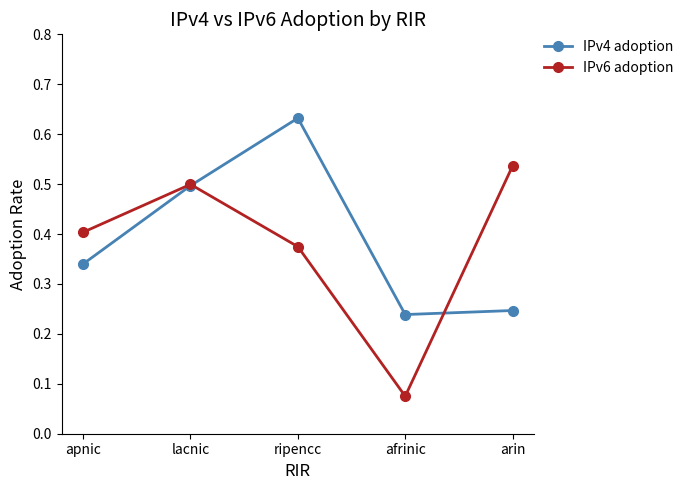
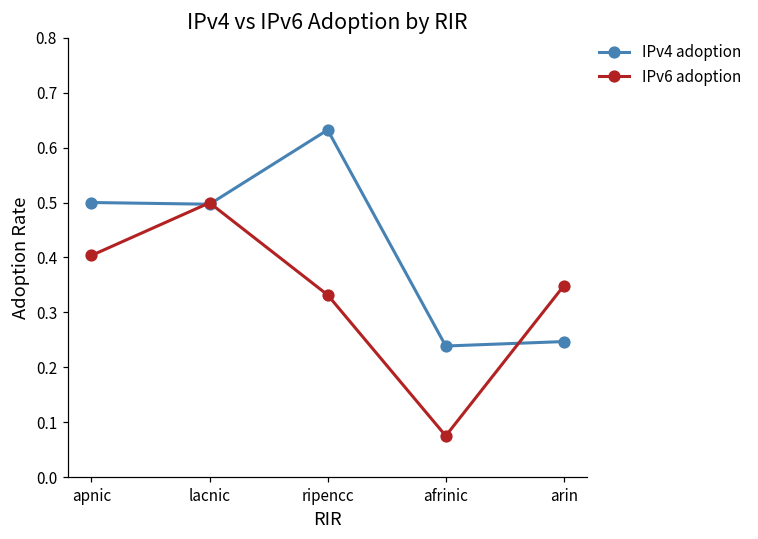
  {
    "IPv4 adoption": {
-     "apnic": 0.34,
+     "apnic": 0.50,
      "ripencc": 0.63,
      "afrinic": 0.24,
      "arin": 0.25
    },
    "IPv6 adoption": {
      "apnic": 0.40,
-     "ripencc": 0.37,
+     "ripencc": 0.33,
      "afrinic": 0.08,
-     "arin": 0.54
+     "arin": 0.35
    }
  }
